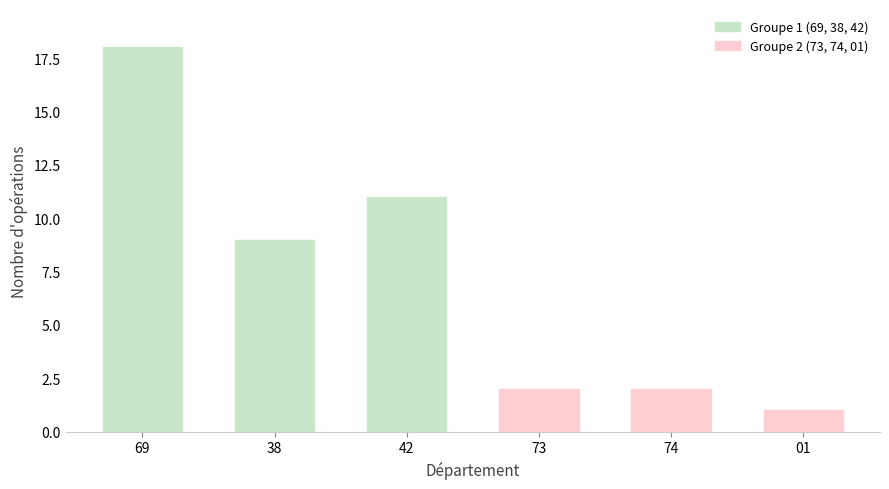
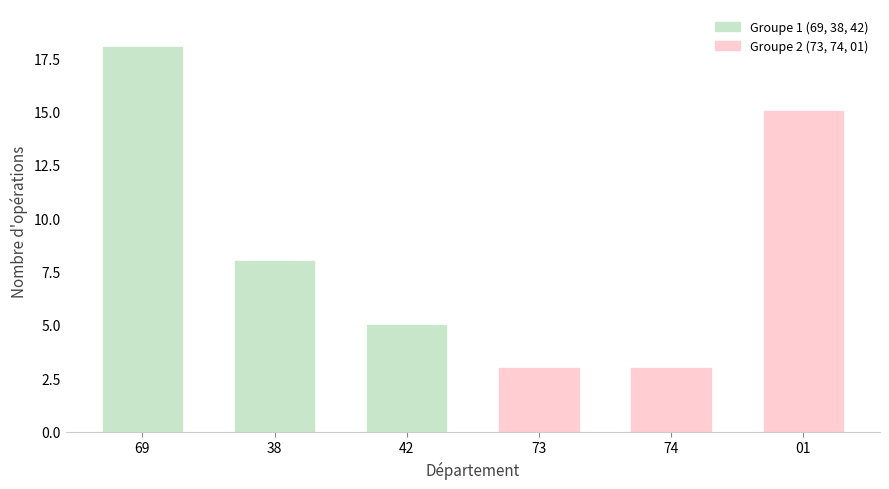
  {
    "69": 18,
-   "38": 9,
-   "42": 11,
-   "73": 2,
-   "74": 2,
-   "01": 1
+   "38": 8,
+   "42": 5,
+   "73": 3,
+   "74": 3,
+   "01": 15
  }
